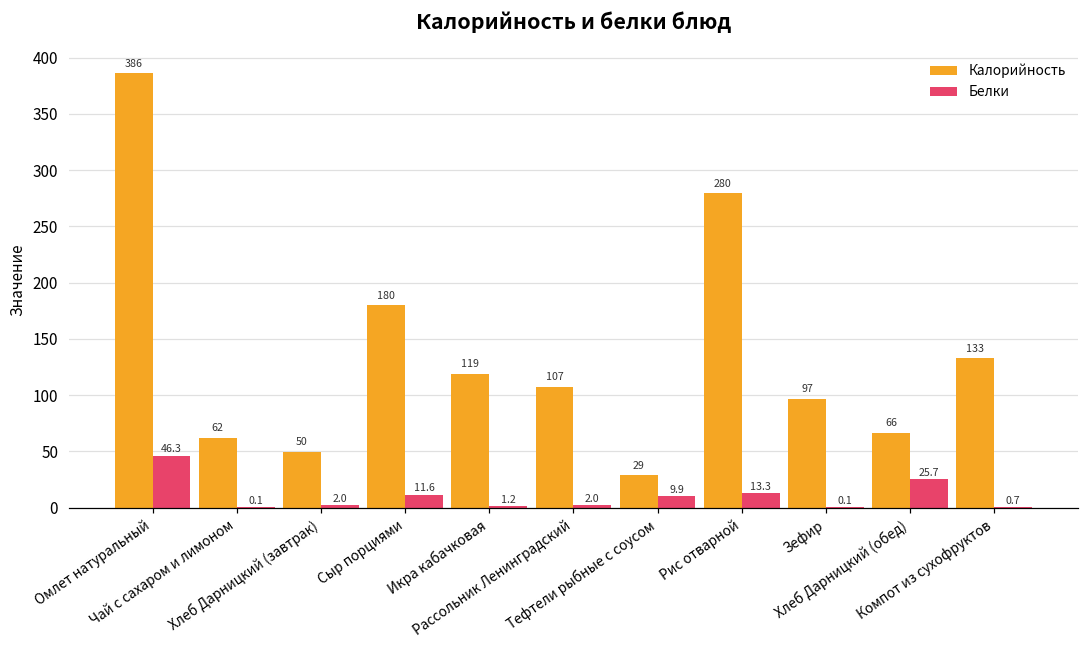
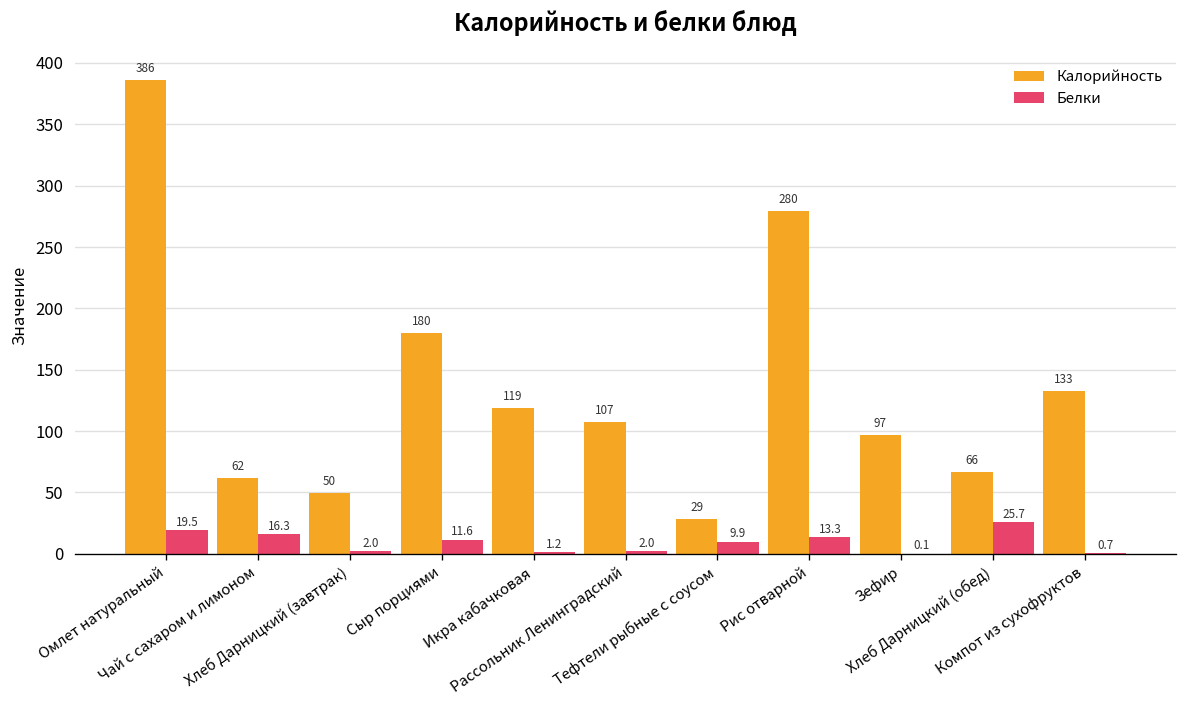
  {
    "Калорийность": {
      "Омлет натуральный": 386,
      "Чай с сахаром и лимоном": 62,
      "Хлеб Дарницкий (завтрак)": 50,
      "Сыр порциями": 180,
      "Икра кабачковая": 119,
      "Рассольник Ленинградский": 107,
      "Тефтели рыбные с соусом": 29,
      "Рис отварной": 280,
      "Зефир": 97,
      "Хлеб Дарницкий (обед)": 66,
      "Компот из сухофруктов": 133
    },
    "Белки": {
-     "Омлет натуральный": 46.3,
-     "Чай с сахаром и лимоном": 0.1,
+     "Омлет натуральный": 19.5,
+     "Чай с сахаром и лимоном": 16.3,
      "Хлеб Дарницкий (завтрак)": 2.0,
      "Сыр порциями": 11.6,
      "Икра кабачковая": 1.2,
      "Рассольник Ленинградский": 2.0,
      "Тефтели рыбные с соусом": 9.9,
      "Рис отварной": 13.3,
      "Зефир": 0.1,
      "Хлеб Дарницкий (обед)": 25.7,
      "Компот из сухофруктов": 0.7
    }
  }
